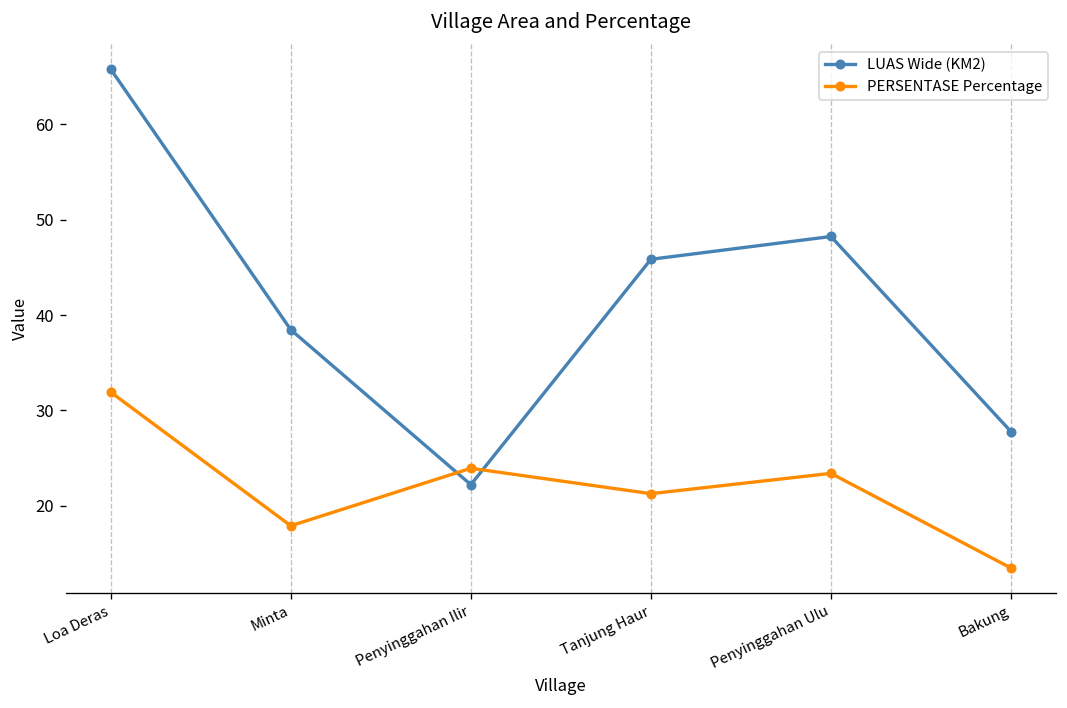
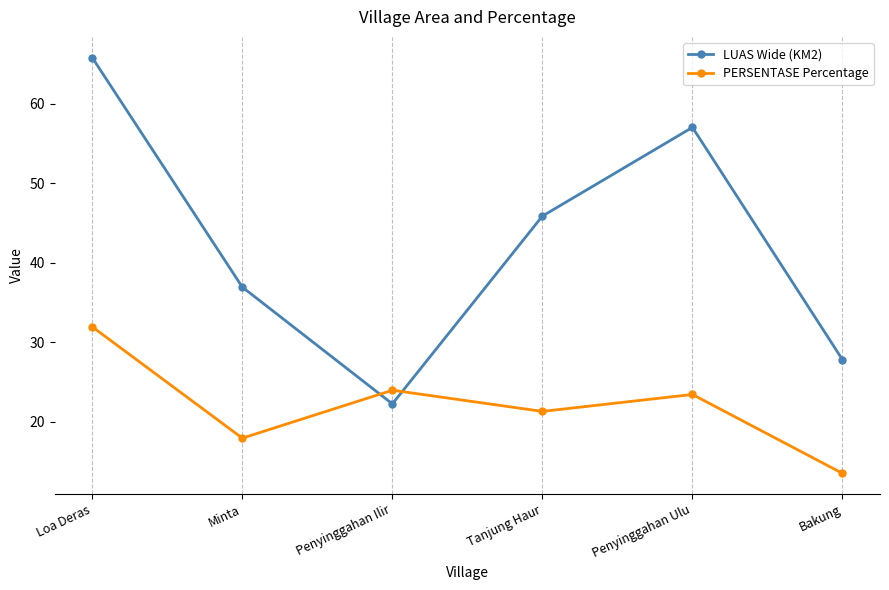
  {
    "LUAS Wide (KM2)": {
      "Loa Deras": 66,
-     "Minta": 38,
+     "Minta": 37,
      "Penyinggahan Ilir": 22,
      "Tanjung Haur": 46,
-     "Penyinggahan Ulu": 48,
+     "Penyinggahan Ulu": 57,
      "Bakung": 28
    },
    "PERSENTASE Percentage": {
      "Loa Deras": 32,
      "Minta": 18,
      "Penyinggahan Ilir": 24,
      "Tanjung Haur": 21,
      "Penyinggahan Ulu": 23,
      "Bakung": 13
    }
  }
